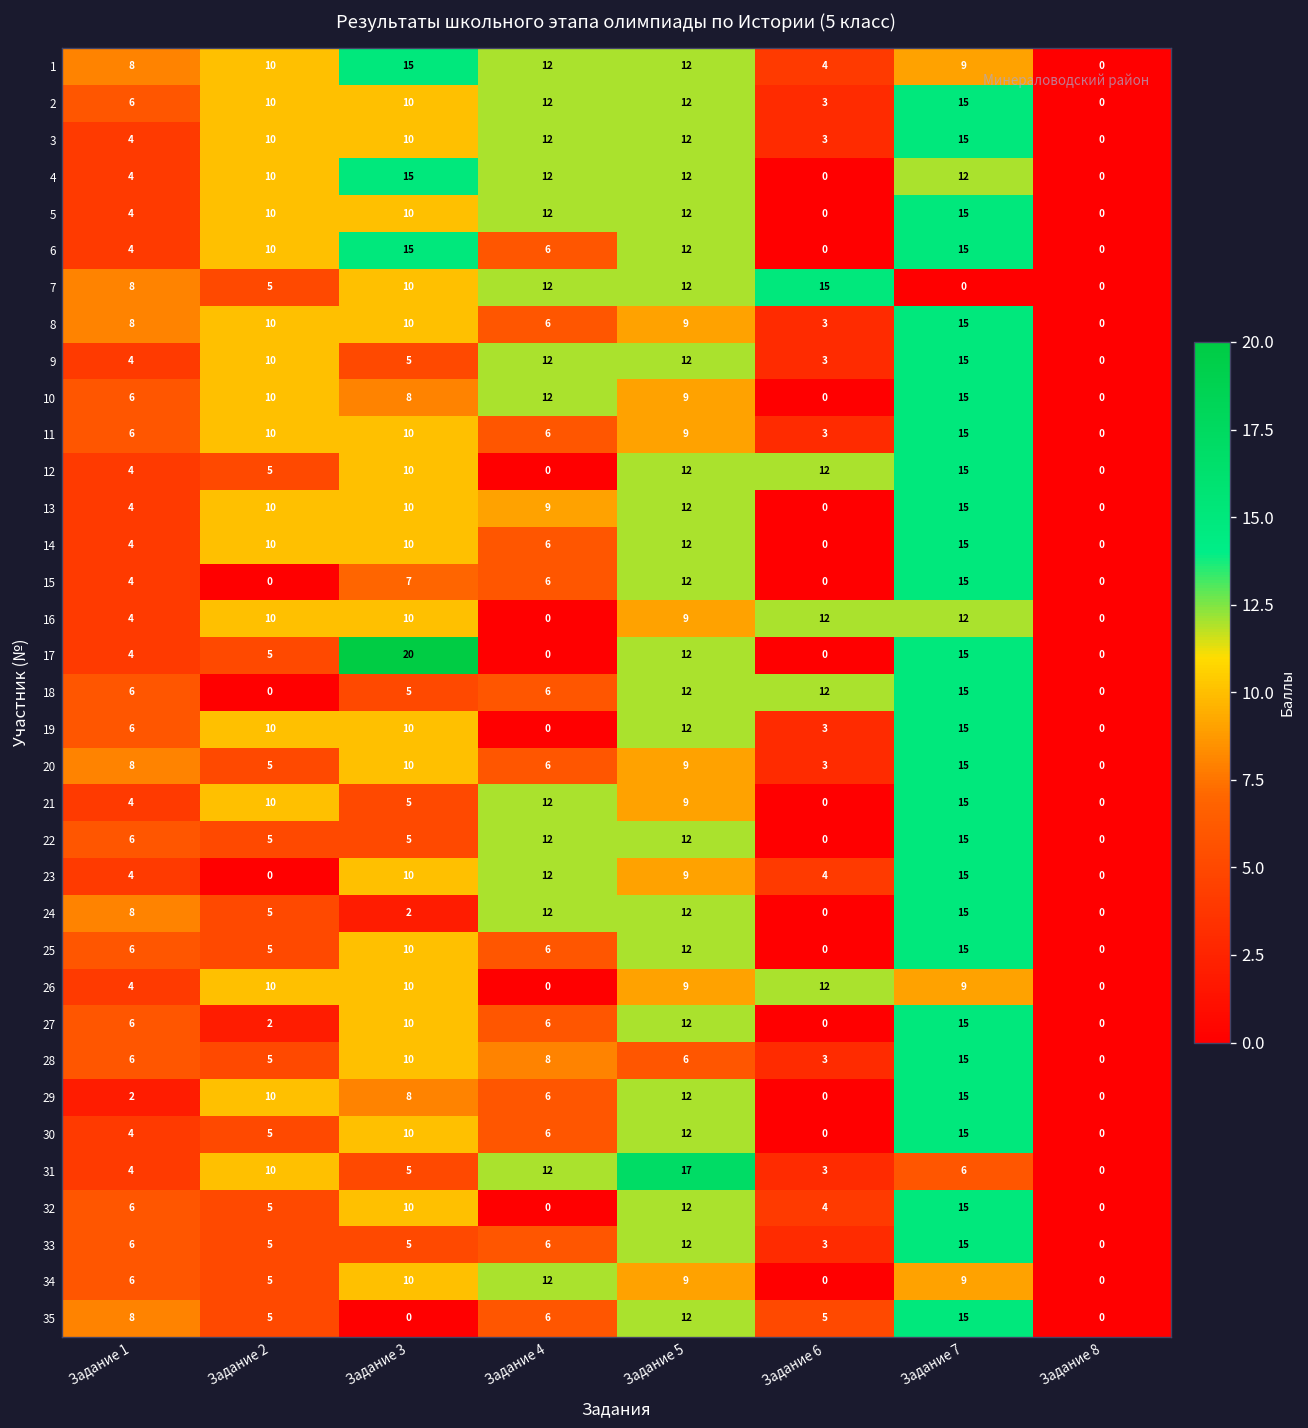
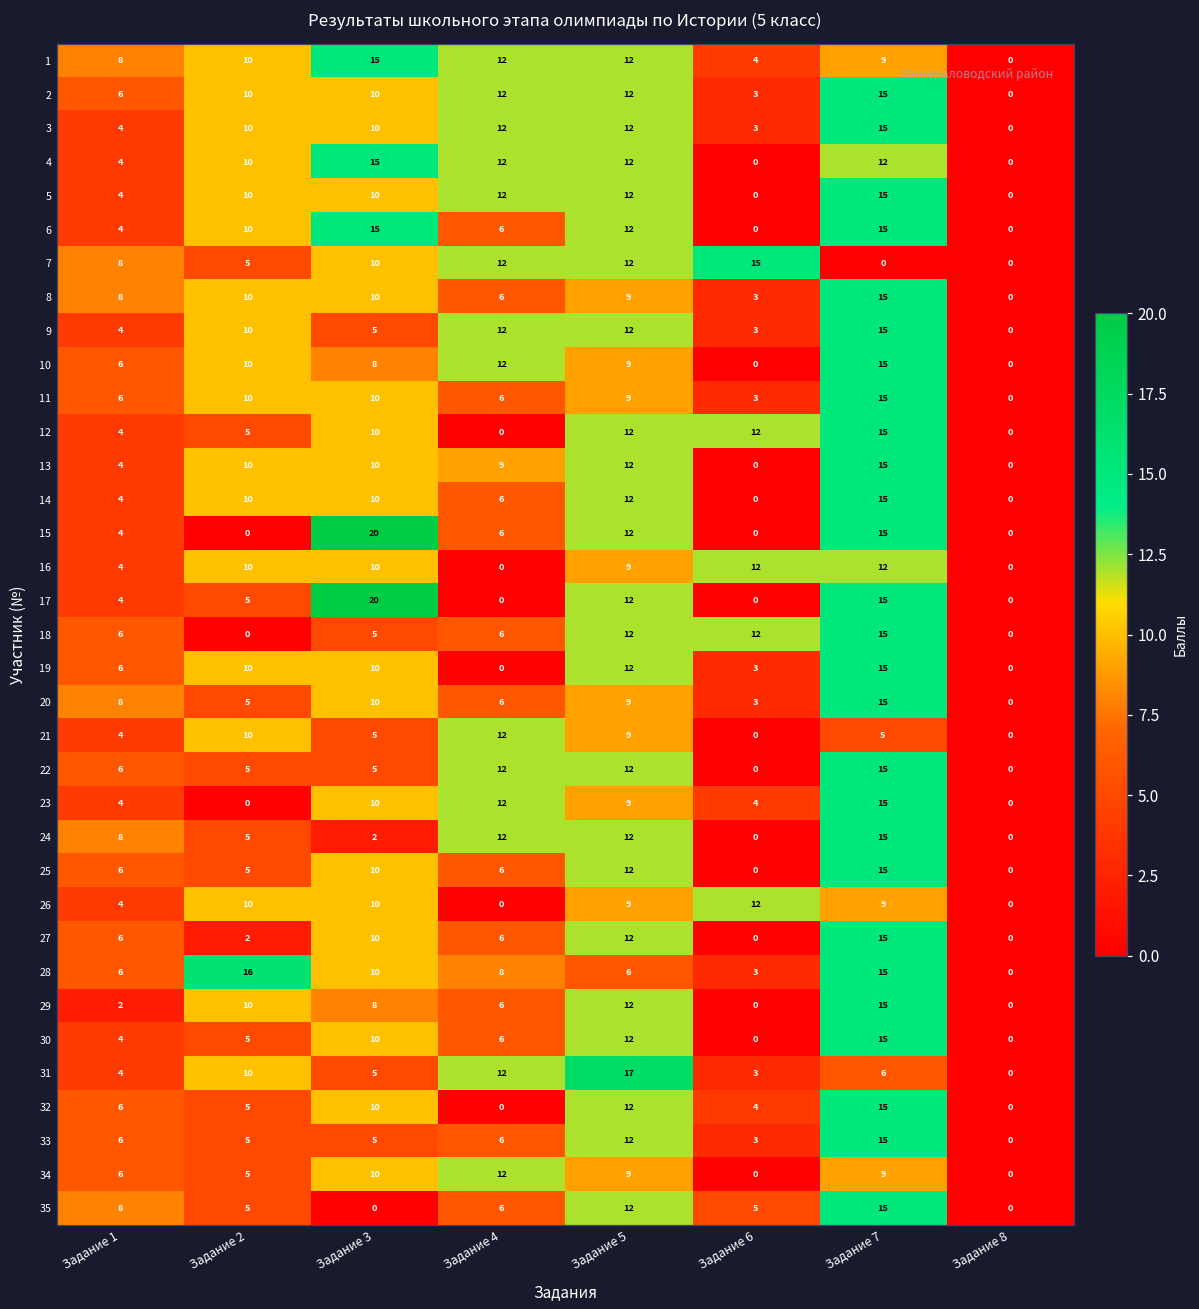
  {
    "15": {
      "Задание 1": 4,
      "Задание 2": 0,
-     "Задание 3": 7,
+     "Задание 3": 20,
      "Задание 4": 6,
      "Задание 5": 12,
      "Задание 6": 0,
      "Задание 7": 15,
      "Задание 8": 0
    },
    "21": {
      "Задание 1": 4,
      "Задание 2": 10,
      "Задание 3": 5,
      "Задание 4": 12,
      "Задание 5": 9,
      "Задание 6": 0,
-     "Задание 7": 15,
+     "Задание 7": 5,
      "Задание 8": 0
    },
    "28": {
      "Задание 1": 6,
-     "Задание 2": 5,
+     "Задание 2": 16,
      "Задание 3": 10,
      "Задание 4": 8,
      "Задание 5": 6,
      "Задание 6": 3,
      "Задание 7": 15,
      "Задание 8": 0
    }
  }
